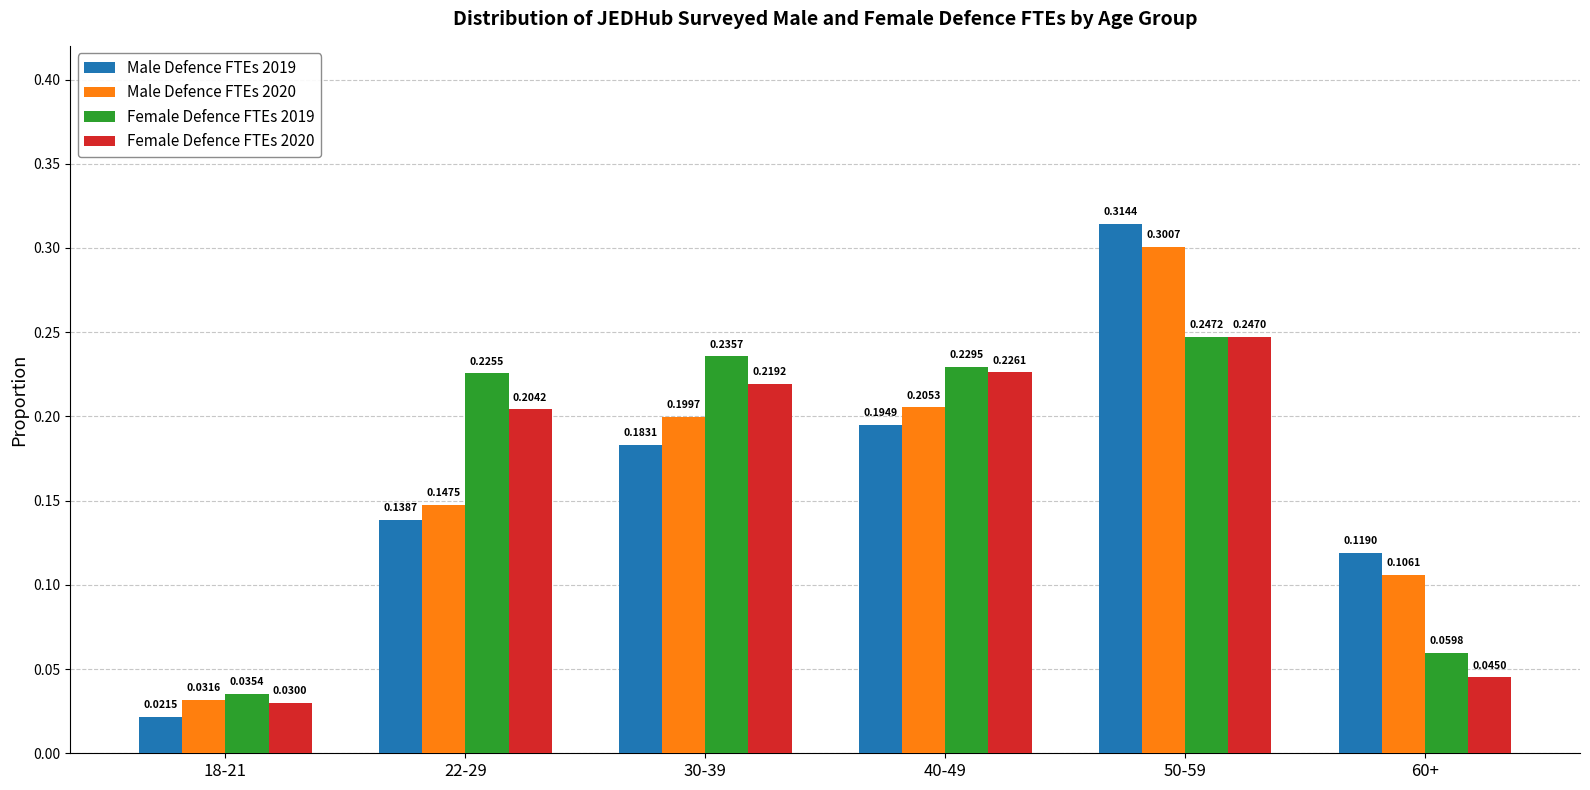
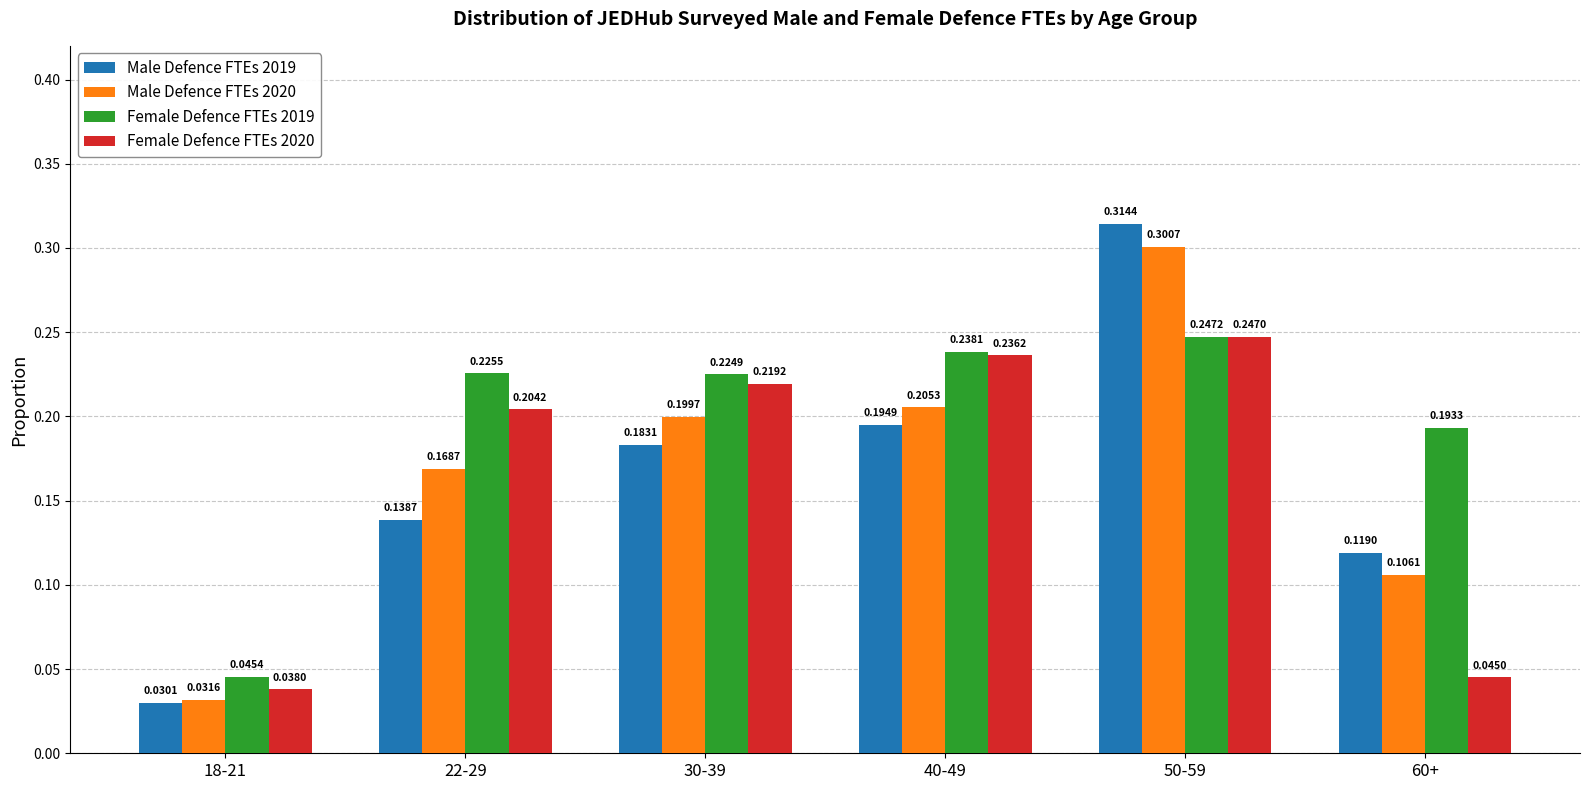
  {
    "Male Defence FTEs 2019": {
-     "18-21": 0.0215,
+     "18-21": 0.0301,
      "22-29": 0.1387,
      "30-39": 0.1831,
      "40-49": 0.1949,
      "50-59": 0.3144,
      "60+": 0.1190
    },
    "Male Defence FTEs 2020": {
      "18-21": 0.0316,
-     "22-29": 0.1475,
+     "22-29": 0.1687,
      "30-39": 0.1997,
      "40-49": 0.2053,
      "50-59": 0.3007,
      "60+": 0.1061
    },
    "Female Defence FTEs 2019": {
-     "18-21": 0.0354,
+     "18-21": 0.0454,
      "22-29": 0.2255,
-     "30-39": 0.2357,
-     "40-49": 0.2295,
+     "30-39": 0.2249,
+     "40-49": 0.2381,
      "50-59": 0.2472,
-     "60+": 0.0598
+     "60+": 0.1933
    },
    "Female Defence FTEs 2020": {
-     "18-21": 0.0300,
+     "18-21": 0.0380,
      "22-29": 0.2042,
      "30-39": 0.2192,
-     "40-49": 0.2261,
+     "40-49": 0.2362,
      "50-59": 0.2470,
      "60+": 0.0450
    }
  }
